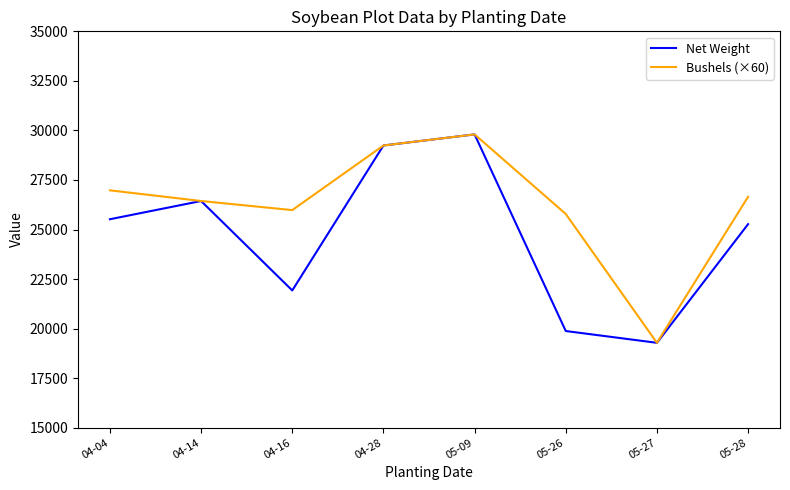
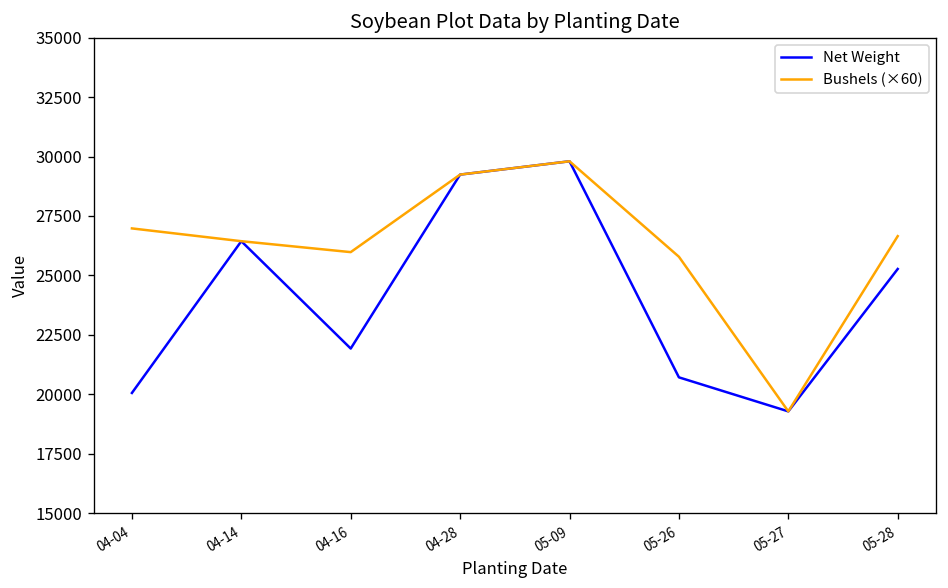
  {
    "Net Weight": {
-     "04-04": 25500,
+     "04-04": 20100,
      "04-16": 21900,
-     "05-26": 19900,
+     "05-26": 20700,
      "05-28": 25300
    },
    "Bushels (×60)": {
      "04-04": 27000,
      "04-16": 26000,
      "05-26": 25800,
      "05-28": 26700
    }
  }
